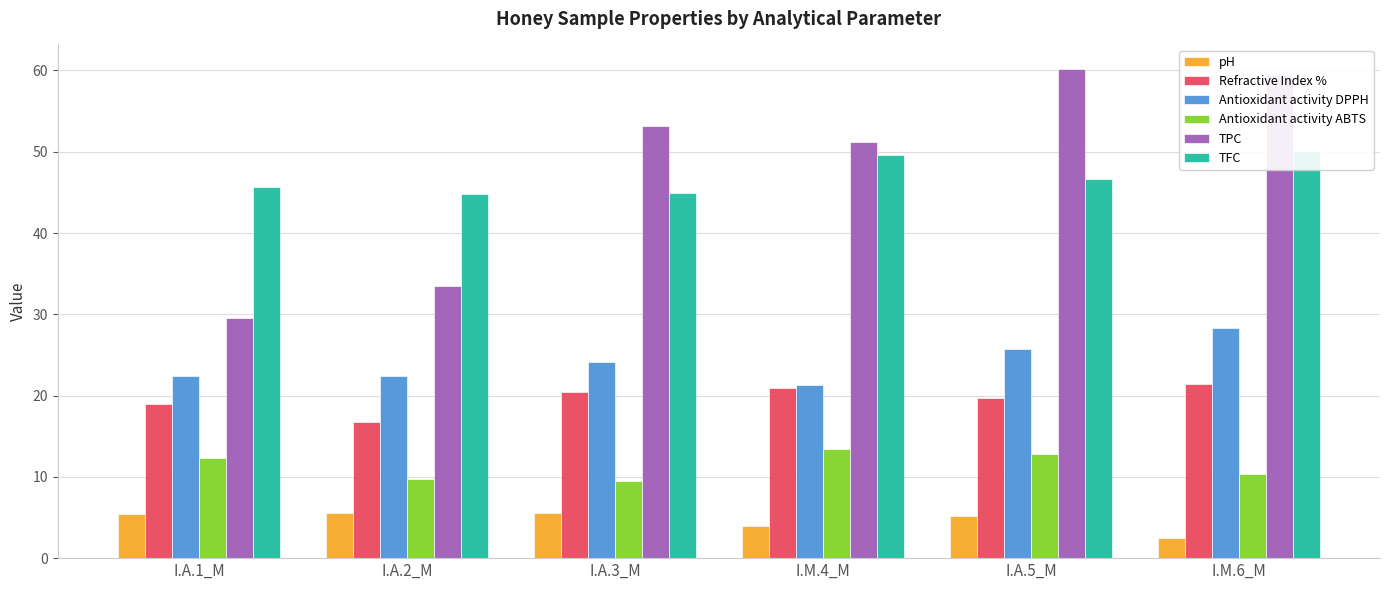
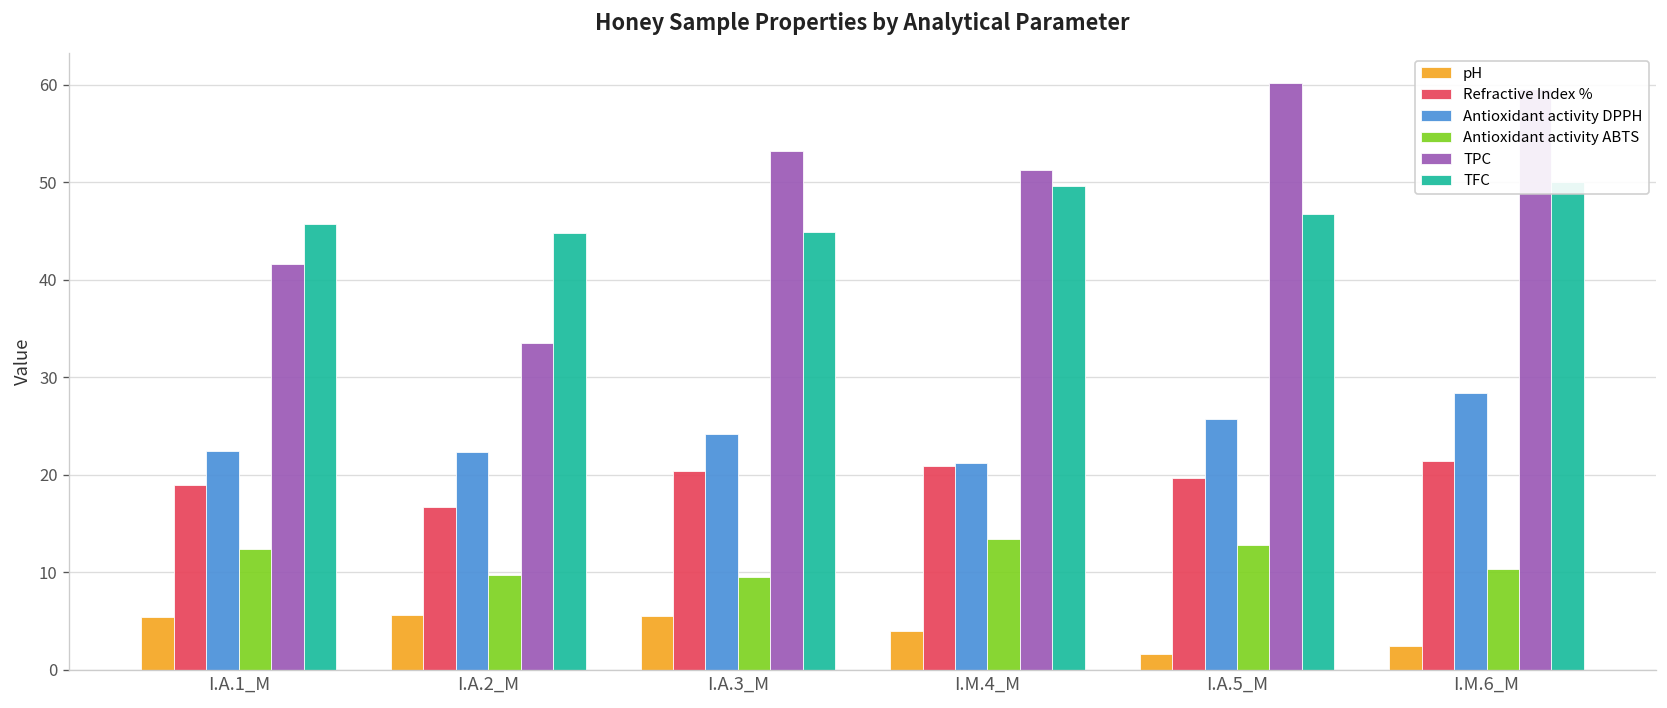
  {
    "pH": {
      "I.A.1_M": 5,
      "I.A.2_M": 6,
      "I.A.3_M": 6,
      "I.M.4_M": 4,
-     "I.A.5_M": 5,
+     "I.A.5_M": 2,
      "I.M.6_M": 2
    },
    "Refractive Index %": {
      "I.A.1_M": 19,
      "I.A.2_M": 17,
      "I.A.3_M": 20,
      "I.M.4_M": 21,
      "I.A.5_M": 20,
      "I.M.6_M": 21
    },
    "Antioxidant activity DPPH": {
      "I.A.1_M": 22,
      "I.A.2_M": 22,
      "I.A.3_M": 24,
      "I.M.4_M": 21,
      "I.A.5_M": 26,
      "I.M.6_M": 28
    },
    "Antioxidant activity ABTS": {
      "I.A.1_M": 12,
      "I.A.2_M": 10,
      "I.A.3_M": 10,
      "I.M.4_M": 13,
      "I.A.5_M": 13,
      "I.M.6_M": 10
    },
    "TPC": {
-     "I.A.1_M": 29,
+     "I.A.1_M": 42,
      "I.A.2_M": 33,
      "I.A.3_M": 53,
      "I.M.4_M": 51,
      "I.A.5_M": 60
    },
    "TFC": {
      "I.A.1_M": 46,
      "I.A.2_M": 45,
      "I.A.3_M": 45,
      "I.M.4_M": 50,
      "I.A.5_M": 47
    }
  }
